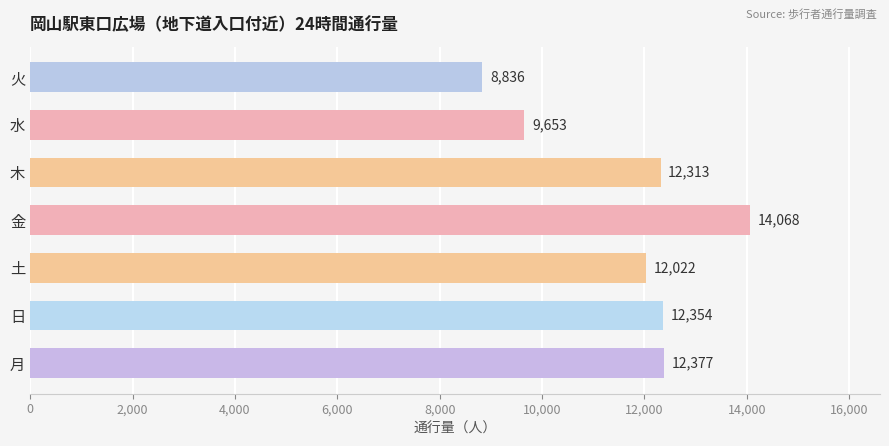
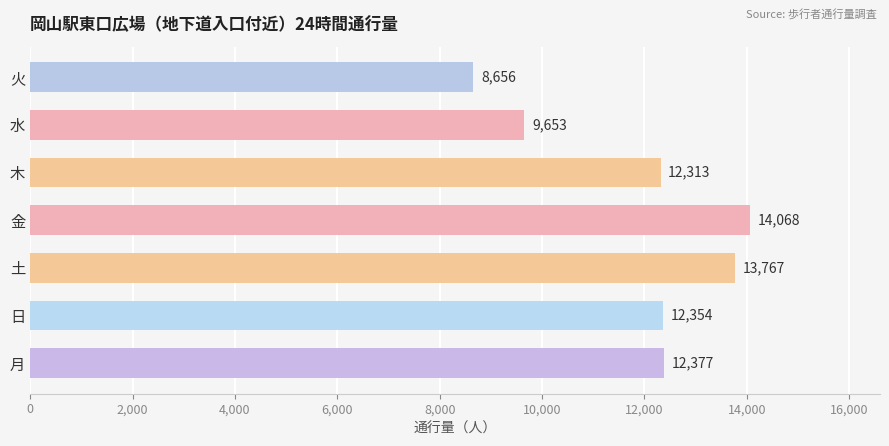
  {
-   "火": "8,836",
+   "火": "8,656",
    "水": "9,653",
    "木": "12,313",
    "金": "14,068",
-   "土": "12,022",
+   "土": "13,767",
    "日": "12,354",
    "月": "12,377"
  }
